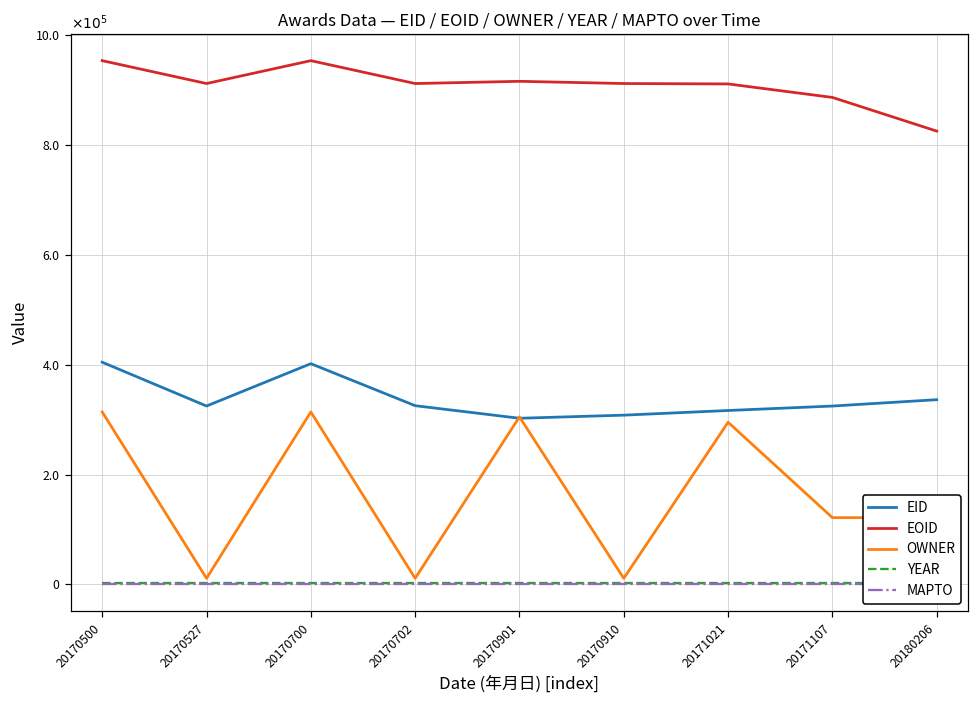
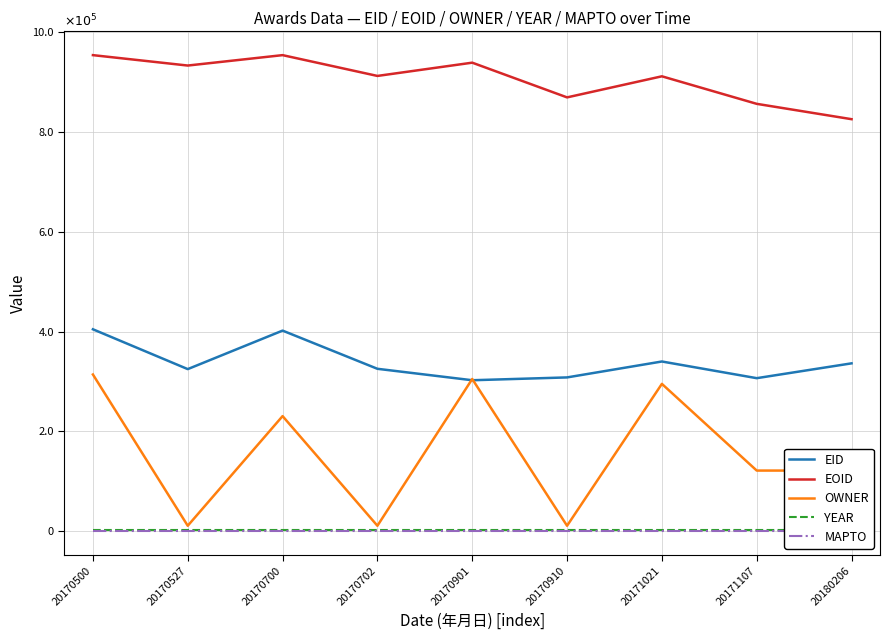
  {
    "EID": {
      "20170500": 4.0,
      "20170527": 3.2,
      "20170700": 4.0,
      "20170702": 3.3,
      "20170910": 3.1,
-     "20171021": 3.2,
-     "20171107": 3.2,
+     "20171021": 3.4,
+     "20171107": 3.1,
      "20180206": 3.4
    },
    "EOID": {
      "20170500": 9.5,
-     "20170527": 9.1,
+     "20170527": 9.3,
      "20170700": 9.5,
      "20170702": 9.1,
-     "20170901": 9.2,
-     "20170910": 9.1,
+     "20170901": 9.4,
+     "20170910": 8.7,
      "20171021": 9.1,
-     "20171107": 8.9,
+     "20171107": 8.6,
      "20180206": 8.3
    },
    "OWNER": {
      "20170500": 3.1,
      "20170527": 0.1,
-     "20170700": 3.1,
+     "20170700": 2.3,
      "20170702": 0.1,
      "20170910": 0.1,
      "20171021": 3.0,
      "20171107": 1.2
    }
  }
